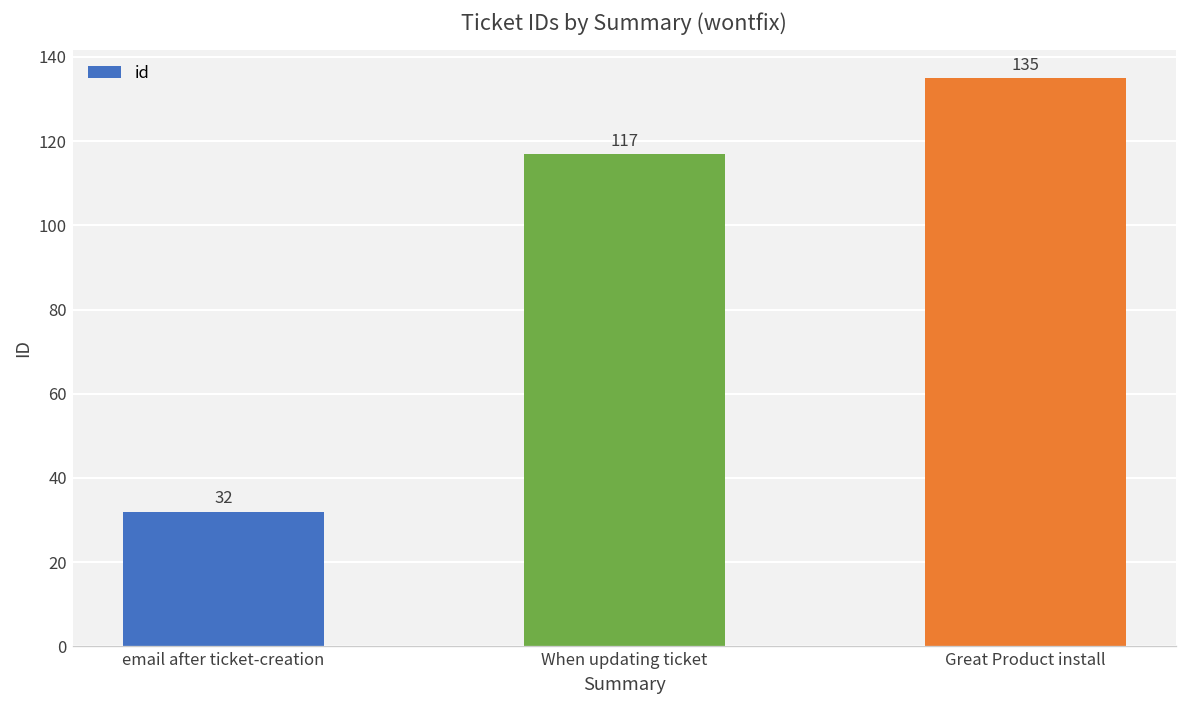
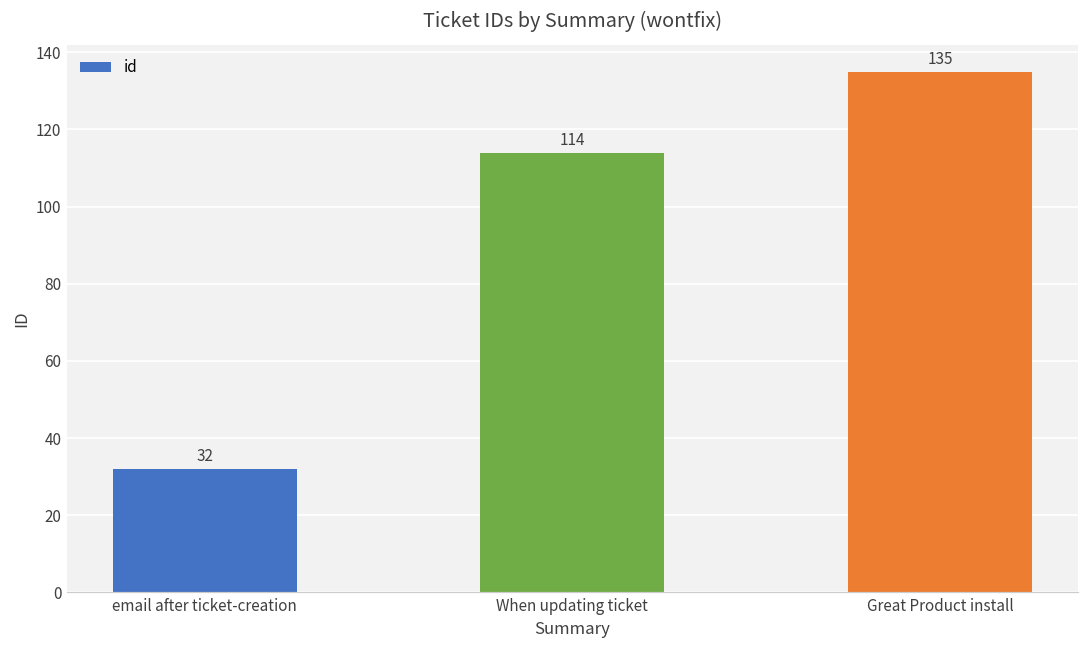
  {
    "email after ticket-creation": 32,
-   "When updating ticket": 117,
+   "When updating ticket": 114,
    "Great Product install": 135
  }
